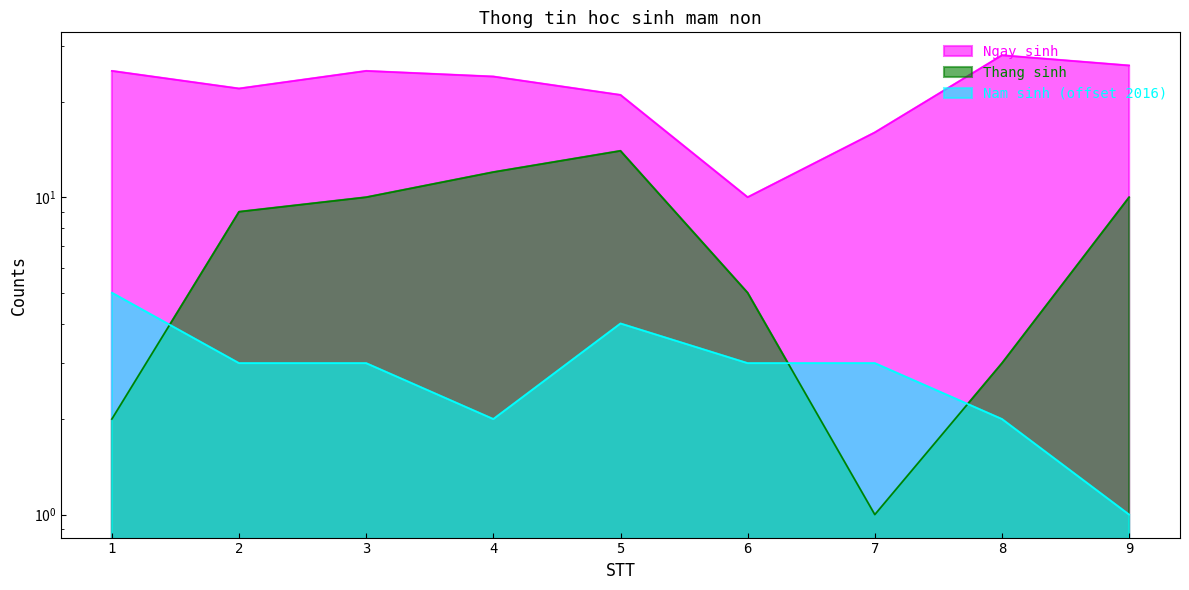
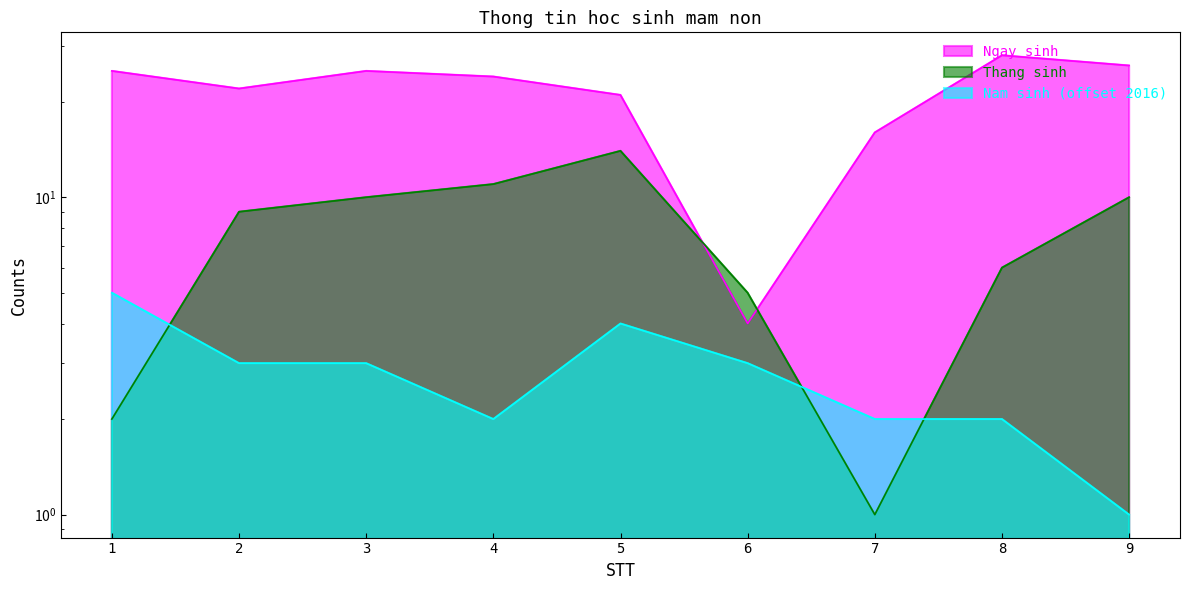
  {
    "Ngay sinh": {
      "1": 25,
      "2": 22,
      "3": 25,
      "4": 24,
      "5": 21,
-     "6": 10,
+     "6": 4,
      "7": 16,
      "8": 28,
      "9": 26
    },
    "Thang sinh": {
      "1": 2,
      "2": 9,
      "3": 10,
-     "4": 12,
+     "4": 11,
      "5": 14,
      "6": 5,
      "7": 1,
-     "8": 3,
+     "8": 6,
      "9": 10
    },
    "Nam sinh (offset 2016)": {
      "1": 5.0,
      "2": 3.0,
      "3": 3.0,
      "4": 2.0,
      "5": 4.0,
      "6": 3.0,
-     "7": 3.0,
+     "7": 2.0,
      "8": 2.0,
      "9": 1.0
    }
  }
